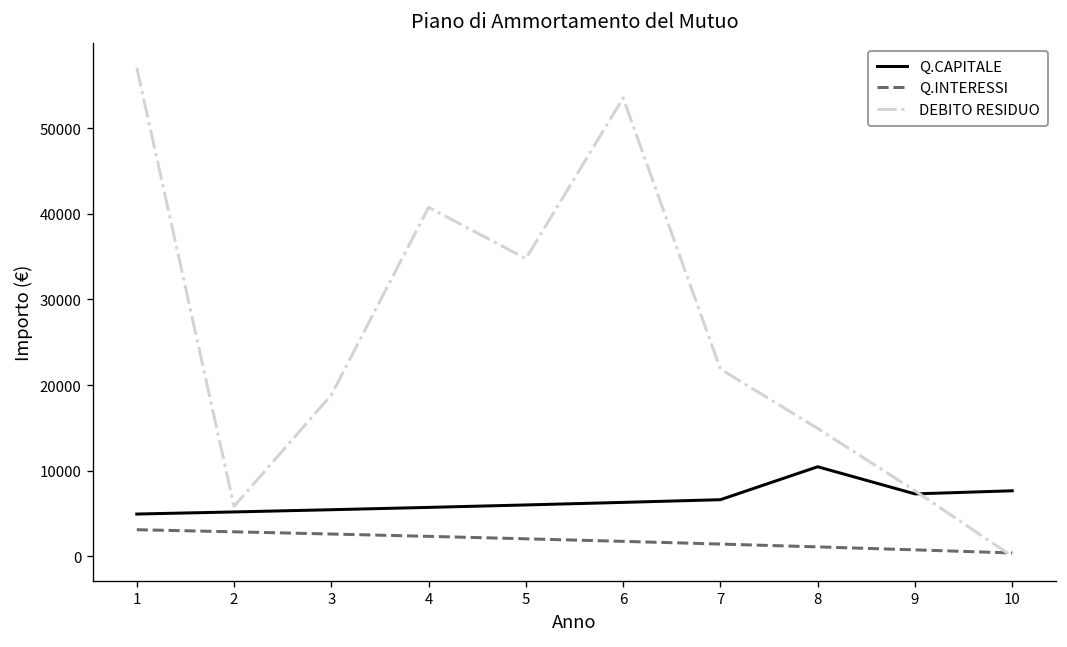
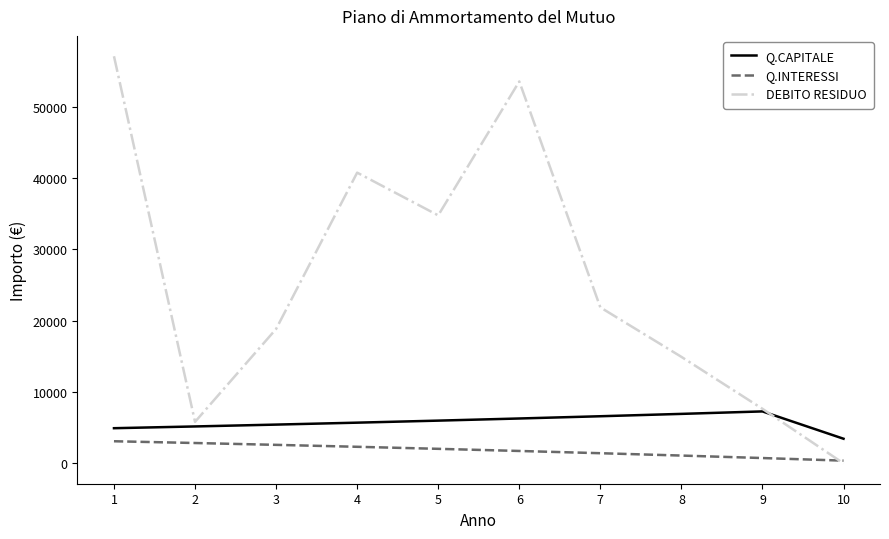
  {
    "Q.CAPITALE": {
      "1": 5000,
      "2": 5000,
      "3": 5000,
      "4": 6000,
      "5": 6000,
      "6": 6000,
      "7": 7000,
-     "8": 10000,
+     "8": 7000,
      "9": 7000,
-     "10": 8000
+     "10": 3000
    },
    "Q.INTERESSI": {
      "1": 3000,
      "2": 3000,
      "3": 3000,
      "4": 2000,
      "5": 2000,
      "6": 2000,
      "7": 1000,
      "8": 1000,
      "9": 1000,
      "10": 0
    },
    "DEBITO RESIDUO": {
      "1": 57000,
      "2": 6000,
      "3": 19000,
      "4": 41000,
      "5": 35000,
      "6": 54000,
      "7": 22000,
      "8": 15000,
      "9": 8000,
      "10": 0
    }
  }
